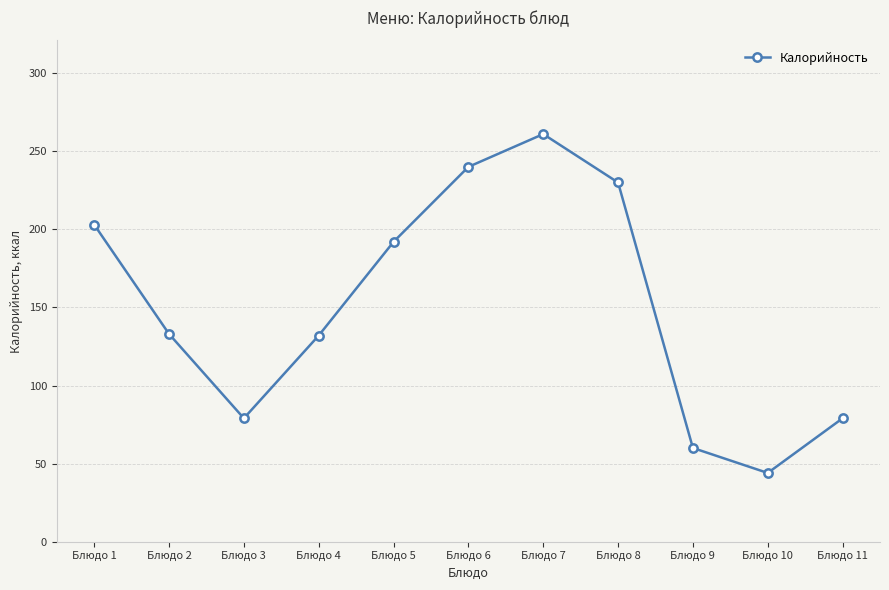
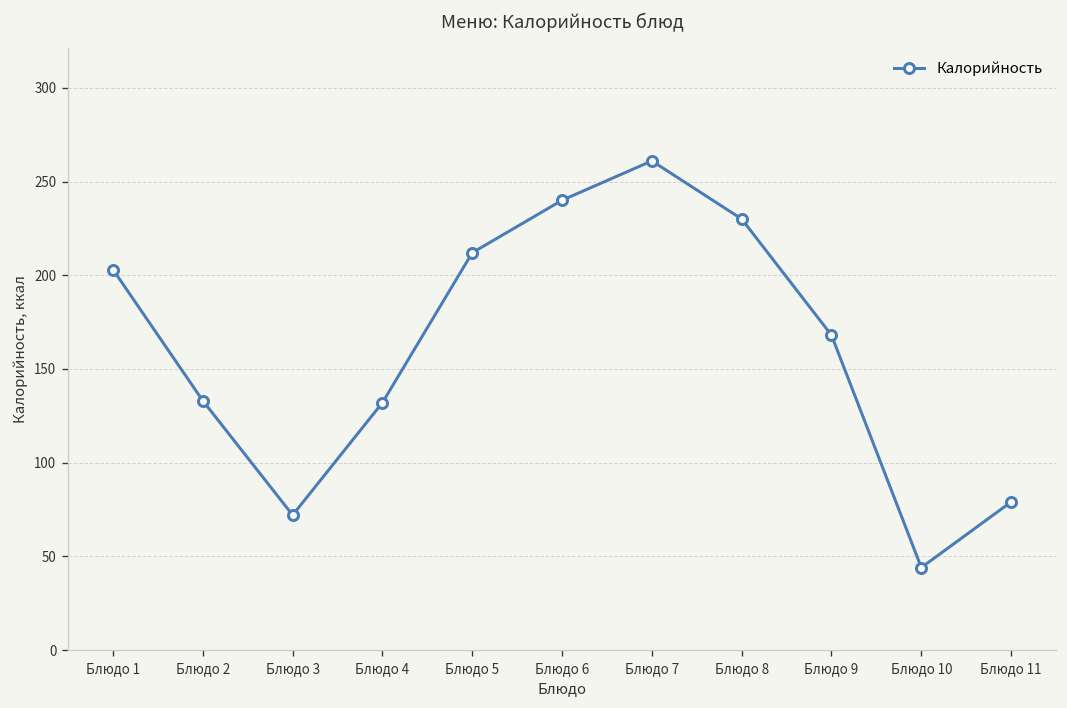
  {
    "Блюдо 1": 203,
    "Блюдо 2": 133,
-   "Блюдо 3": 79,
+   "Блюдо 3": 72,
    "Блюдо 4": 132,
-   "Блюдо 5": 192,
+   "Блюдо 5": 212,
    "Блюдо 6": 240,
    "Блюдо 7": 261,
    "Блюдо 8": 230,
-   "Блюдо 9": 60,
+   "Блюдо 9": 168,
    "Блюдо 10": 44,
    "Блюдо 11": 79
  }
